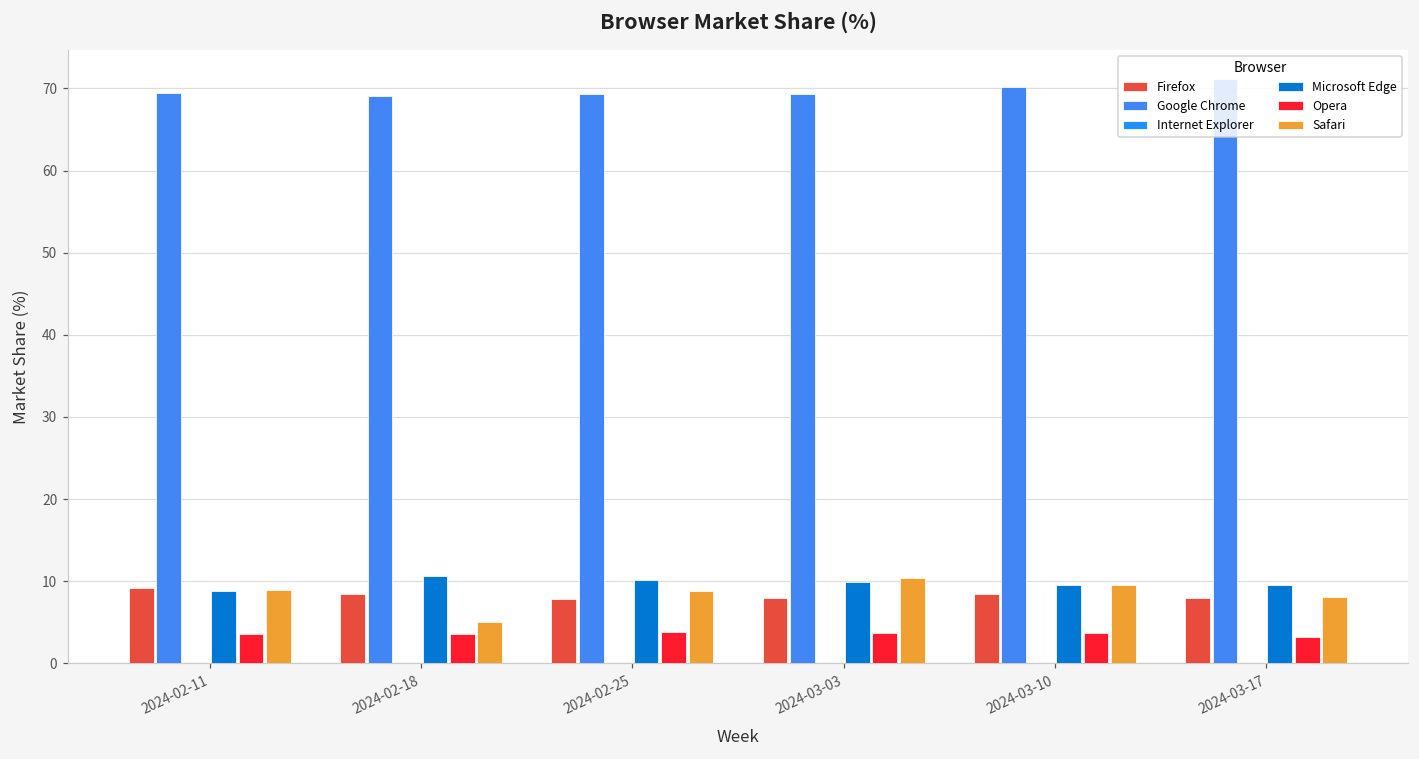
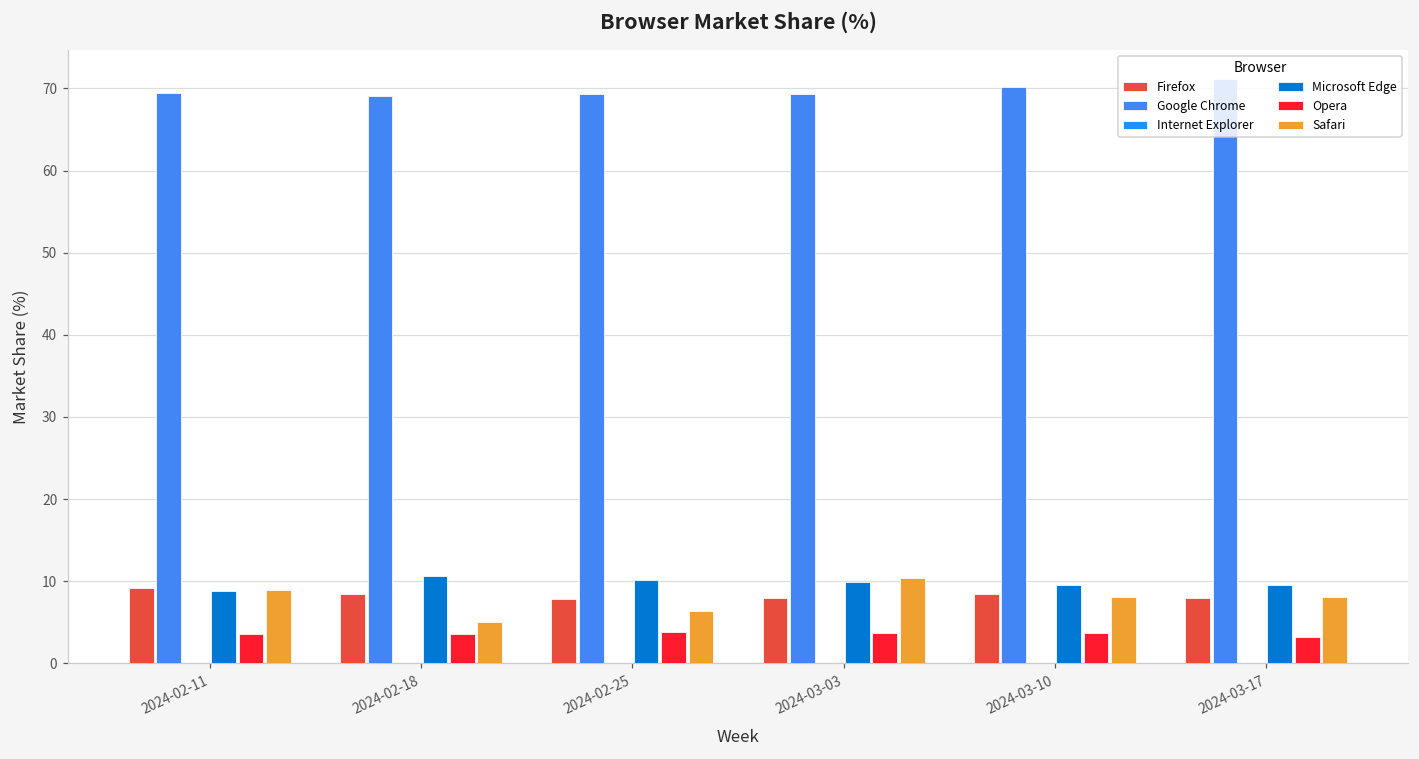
  {
    "Safari": {
      "2024-02-11": 9,
      "2024-02-18": 5,
-     "2024-02-25": 9,
+     "2024-02-25": 6,
      "2024-03-03": 10,
-     "2024-03-10": 10,
+     "2024-03-10": 8,
      "2024-03-17": 8
    }
  }
